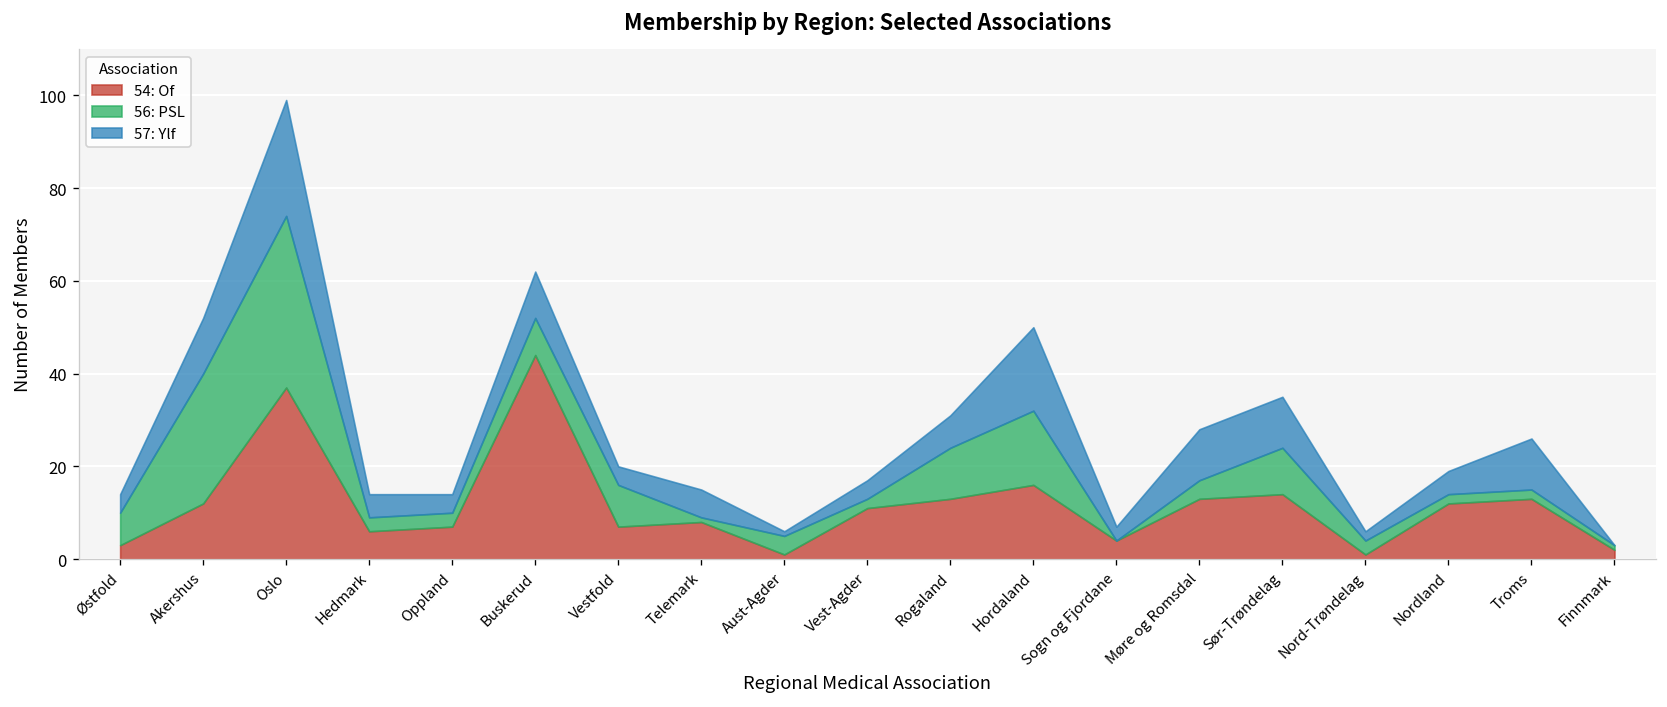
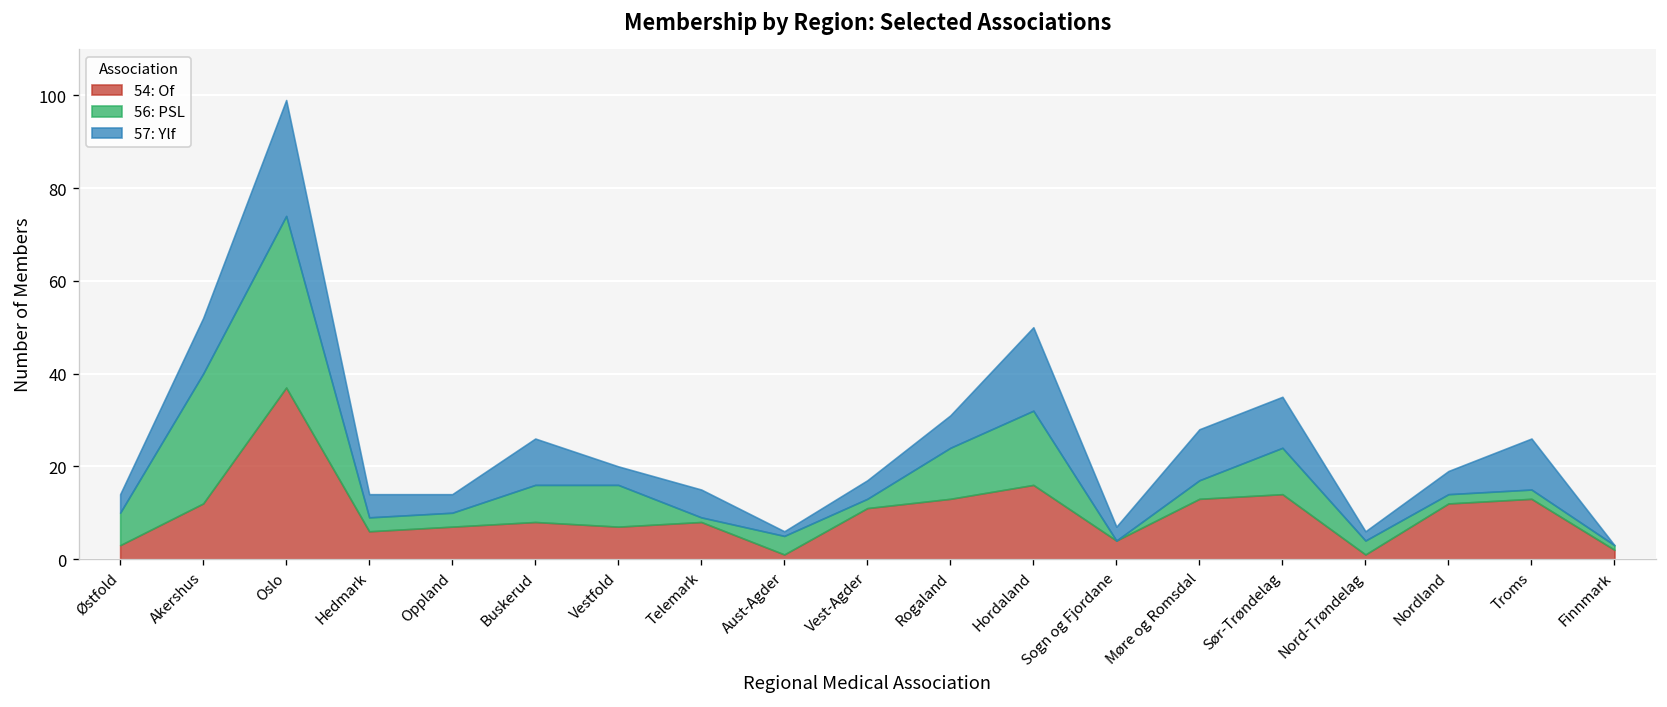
  {
    "54: Of": {
      "Østfold": 3,
      "Akershus": 12,
      "Oslo": 37,
      "Hedmark": 6,
      "Oppland": 7,
-     "Buskerud": 44,
+     "Buskerud": 8,
      "Vestfold": 7,
      "Telemark": 8,
      "Aust-Agder": 1,
      "Vest-Agder": 11,
      "Rogaland": 13,
      "Hordaland": 16,
      "Møre og Romsdal": 13,
      "Sør-Trøndelag": 14,
      "Nord-Trøndelag": 1,
      "Nordland": 12,
      "Troms": 13,
      "Finnmark": 2
    },
    "56: PSL": {
      "Østfold": 7,
      "Akershus": 28,
      "Oslo": 37,
      "Hedmark": 3,
      "Oppland": 3,
      "Buskerud": 8,
      "Vestfold": 9,
      "Telemark": 1,
      "Aust-Agder": 4,
      "Vest-Agder": 2,
      "Rogaland": 11,
      "Hordaland": 16,
      "Møre og Romsdal": 4,
      "Sør-Trøndelag": 10,
      "Nord-Trøndelag": 3,
      "Nordland": 2,
      "Troms": 2
    },
    "57: Ylf": {
      "Østfold": 4,
      "Akershus": 12,
      "Oslo": 25,
      "Hedmark": 5,
      "Oppland": 4,
      "Buskerud": 10,
      "Vestfold": 4,
      "Telemark": 6,
      "Aust-Agder": 1,
      "Vest-Agder": 4,
      "Rogaland": 7,
      "Hordaland": 18,
      "Sogn og Fjordane": 3,
      "Møre og Romsdal": 11,
      "Sør-Trøndelag": 11,
      "Nord-Trøndelag": 2,
      "Nordland": 5,
      "Troms": 11
    }
  }
